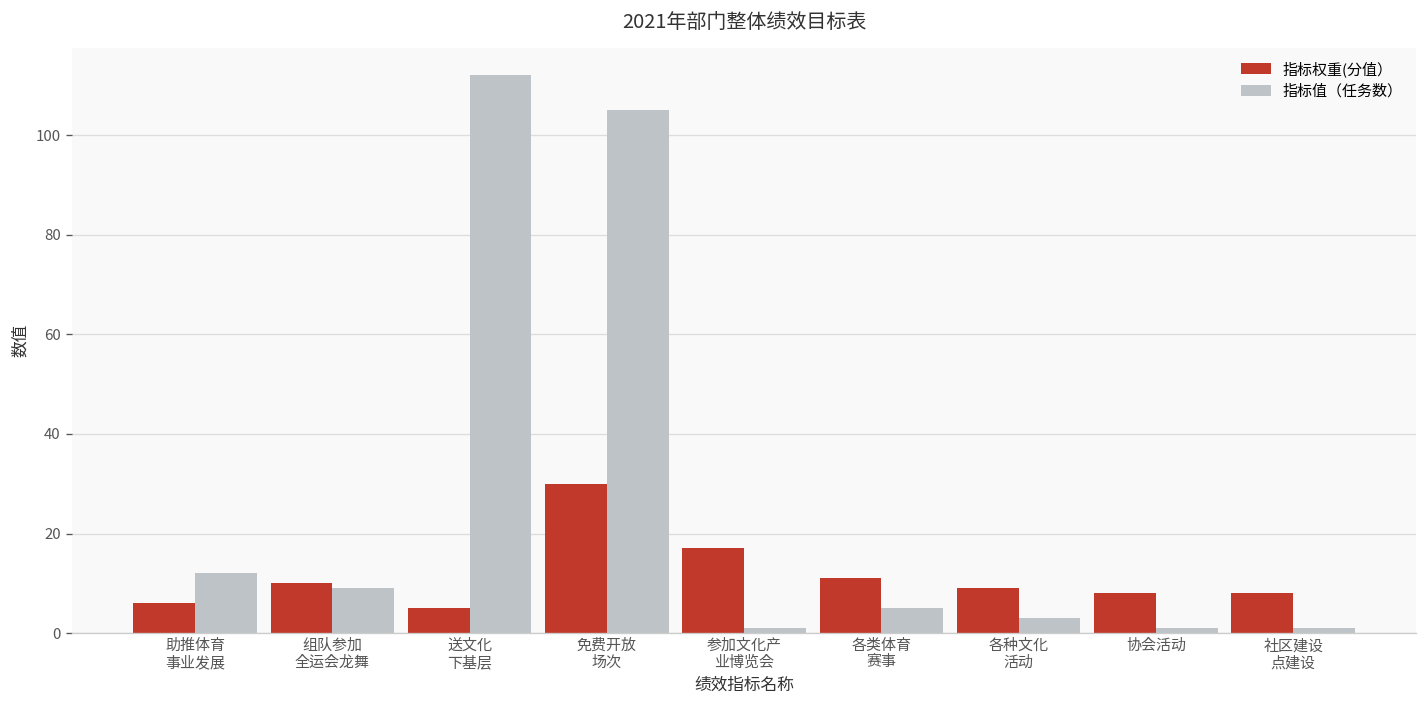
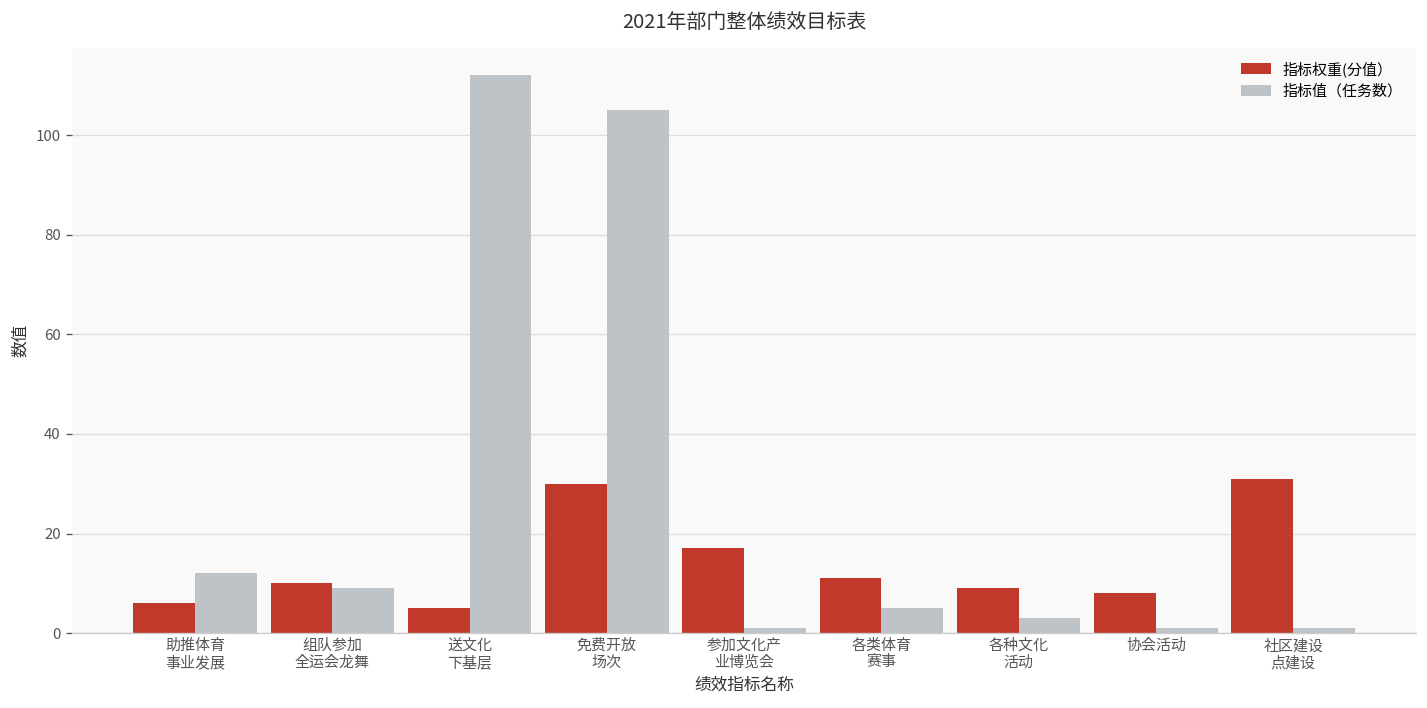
  {
    "指标权重(分值）": {
      "助推体育 事业发展": 6,
      "组队参加 全运会龙舞": 10,
      "送文化 下基层": 5,
      "免费开放 场次": 30,
      "参加文化产 业博览会": 17,
      "各类体育 赛事": 11,
      "各种文化 活动": 9,
      "协会活动": 8,
-     "社区建设 点建设": 8
+     "社区建设 点建设": 31
    },
    "指标值（任务数）": {
      "助推体育 事业发展": 12,
      "组队参加 全运会龙舞": 9,
      "送文化 下基层": 112,
      "免费开放 场次": 105,
      "参加文化产 业博览会": 1,
      "各类体育 赛事": 5,
      "各种文化 活动": 3,
      "协会活动": 1,
      "社区建设 点建设": 1
    }
  }
